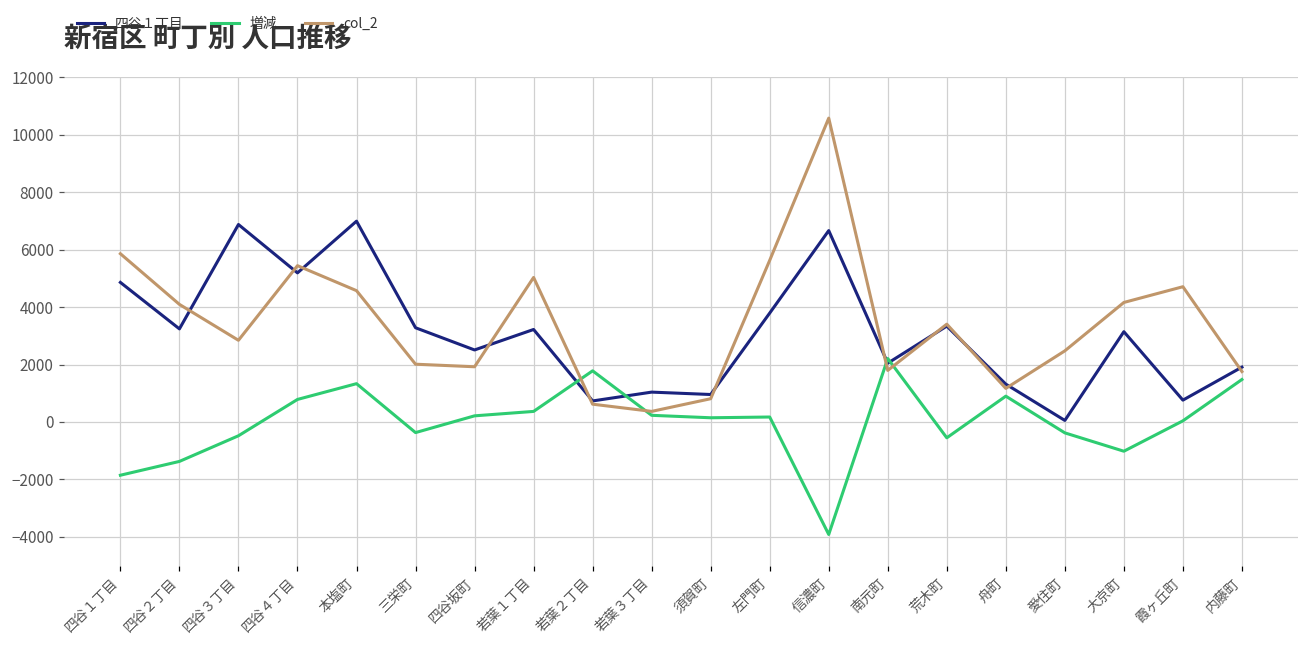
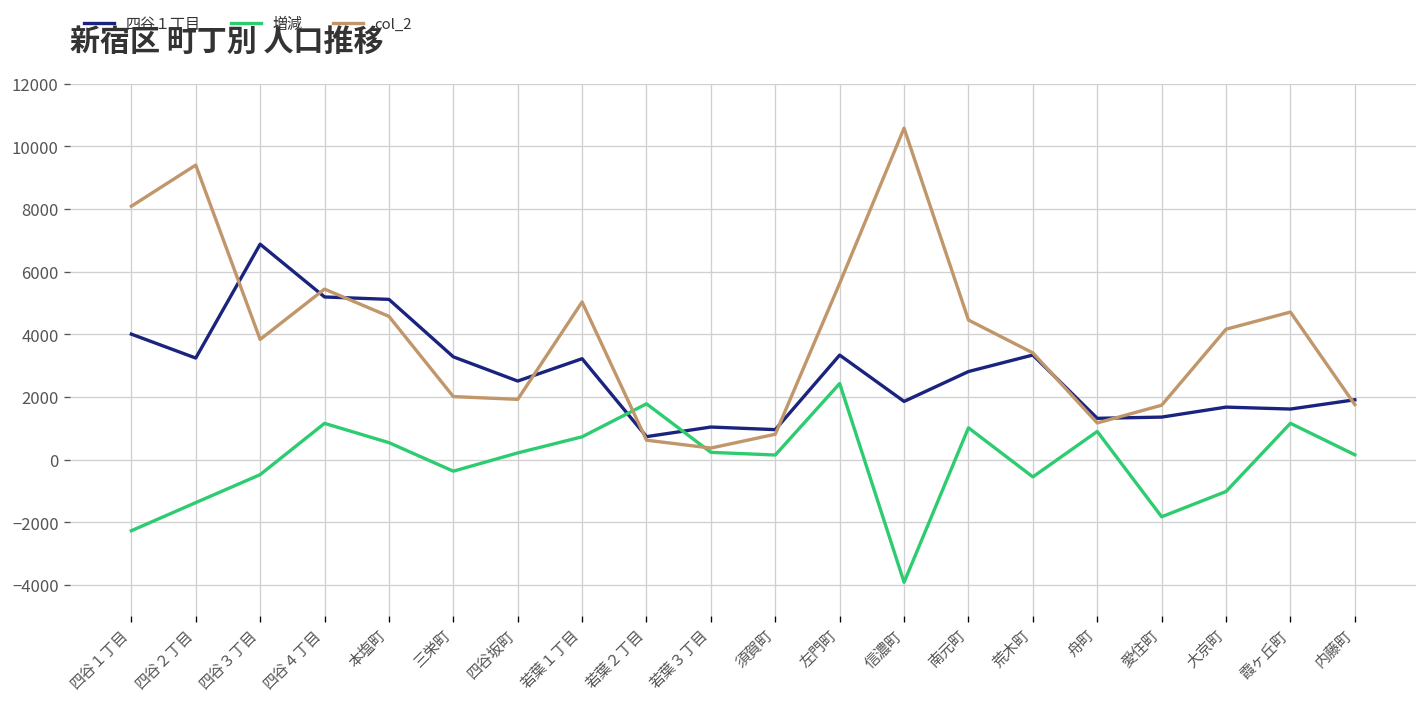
  {
    "四谷１丁目": {
-     "四谷１丁目": 4900,
+     "四谷１丁目": 4000,
      "四谷２丁目": 3200,
      "四谷３丁目": 6900,
      "四谷４丁目": 5200,
-     "本塩町": 7000,
+     "本塩町": 5100,
      "三栄町": 3300,
      "四谷坂町": 2500,
      "若葉１丁目": 3200,
      "若葉２丁目": 700,
      "若葉３丁目": 1000,
      "須賀町": 1000,
-     "左門町": 3800,
-     "信濃町": 6700,
-     "南元町": 2000,
+     "左門町": 3300,
+     "信濃町": 1900,
+     "南元町": 2800,
      "舟町": 1300,
-     "愛住町": 100,
-     "大京町": 3100,
-     "霞ヶ丘町": 800,
+     "愛住町": 1400,
+     "大京町": 1700,
+     "霞ヶ丘町": 1600,
      "内藤町": 1900
    },
    "増減": {
-     "四谷１丁目": -1900,
+     "四谷１丁目": -2300,
      "四谷２丁目": -1400,
      "四谷３丁目": -500,
-     "四谷４丁目": 800,
-     "本塩町": 1300,
+     "四谷４丁目": 1200,
+     "本塩町": 500,
      "三栄町": -400,
      "四谷坂町": 200,
-     "若葉１丁目": 400,
+     "若葉１丁目": 700,
      "若葉２丁目": 1800,
      "若葉３丁目": 200,
      "須賀町": 100,
-     "左門町": 200,
+     "左門町": 2400,
      "信濃町": -3900,
-     "南元町": 2200,
+     "南元町": 1000,
      "荒木町": -600,
      "舟町": 900,
-     "愛住町": -400,
+     "愛住町": -1800,
      "大京町": -1000,
-     "霞ヶ丘町": 0,
-     "内藤町": 1500
+     "霞ヶ丘町": 1200,
+     "内藤町": 200
    },
    "col_2": {
-     "四谷１丁目": 5900,
-     "四谷２丁目": 4100,
-     "四谷３丁目": 2800,
+     "四谷１丁目": 8100,
+     "四谷２丁目": 9400,
+     "四谷３丁目": 3800,
      "四谷４丁目": 5400,
      "本塩町": 4600,
      "三栄町": 2000,
      "四谷坂町": 1900,
      "若葉１丁目": 5000,
      "若葉２丁目": 600,
      "若葉３丁目": 400,
      "須賀町": 800,
      "左門町": 5600,
      "信濃町": 10600,
-     "南元町": 1800,
+     "南元町": 4500,
      "舟町": 1200,
-     "愛住町": 2500,
+     "愛住町": 1700,
      "大京町": 4200,
      "霞ヶ丘町": 4700,
      "内藤町": 1800
    }
  }
